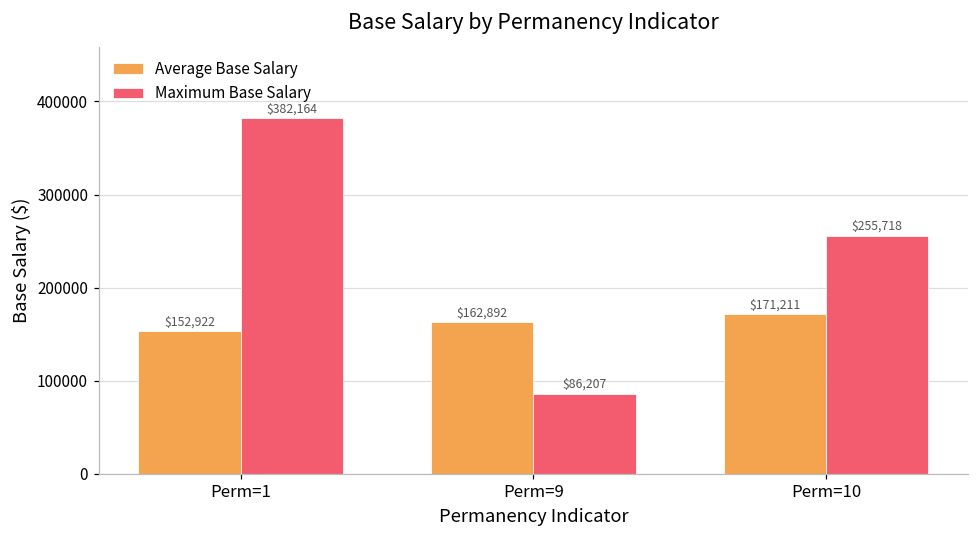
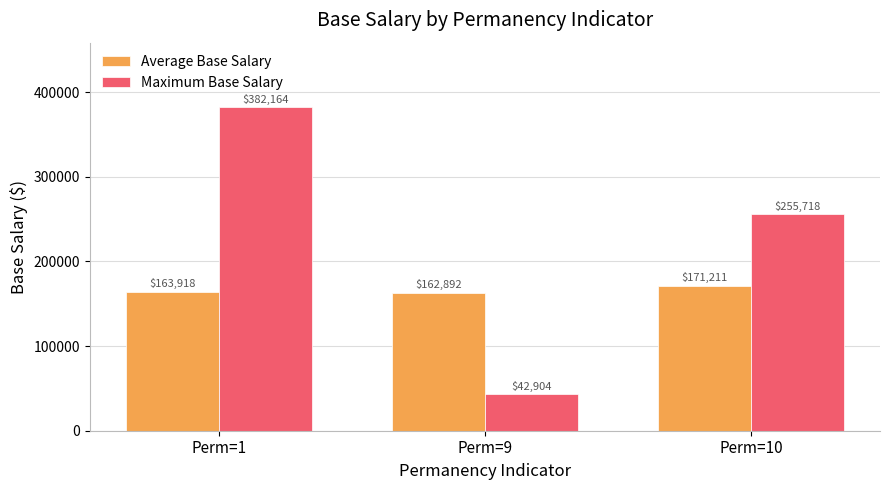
  {
    "Average Base Salary": {
-     "Perm=1": "$152,922",
+     "Perm=1": "$163,918",
      "Perm=9": "$162,892",
      "Perm=10": "$171,211"
    },
    "Maximum Base Salary": {
      "Perm=1": "$382,164",
-     "Perm=9": "$86,207",
+     "Perm=9": "$42,904",
      "Perm=10": "$255,718"
    }
  }
